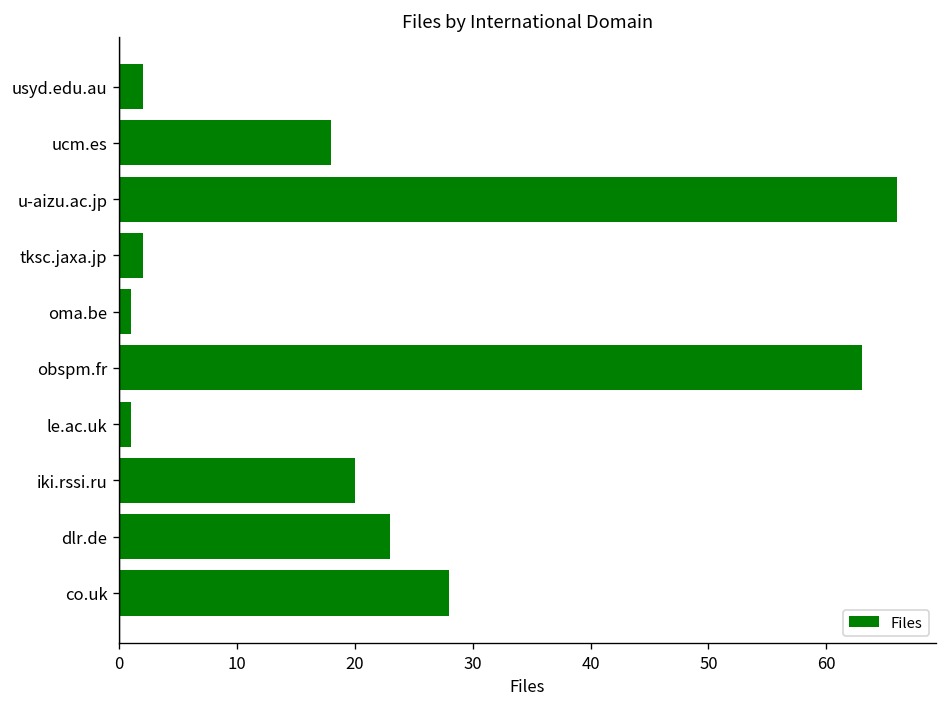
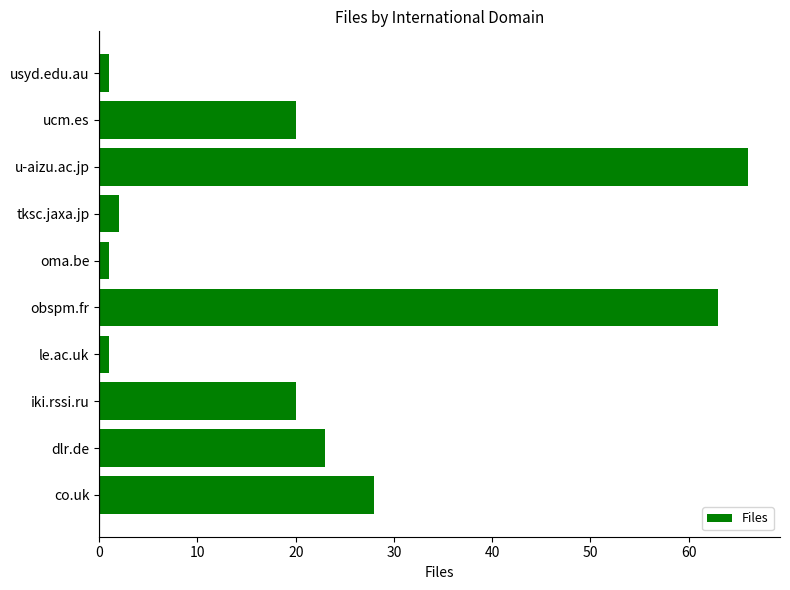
  {
-   "usyd.edu.au": 2,
-   "ucm.es": 18,
+   "usyd.edu.au": 1,
+   "ucm.es": 20,
    "u-aizu.ac.jp": 66,
    "tksc.jaxa.jp": 2,
    "oma.be": 1,
    "obspm.fr": 63,
    "le.ac.uk": 1,
    "iki.rssi.ru": 20,
    "dlr.de": 23,
    "co.uk": 28
  }
